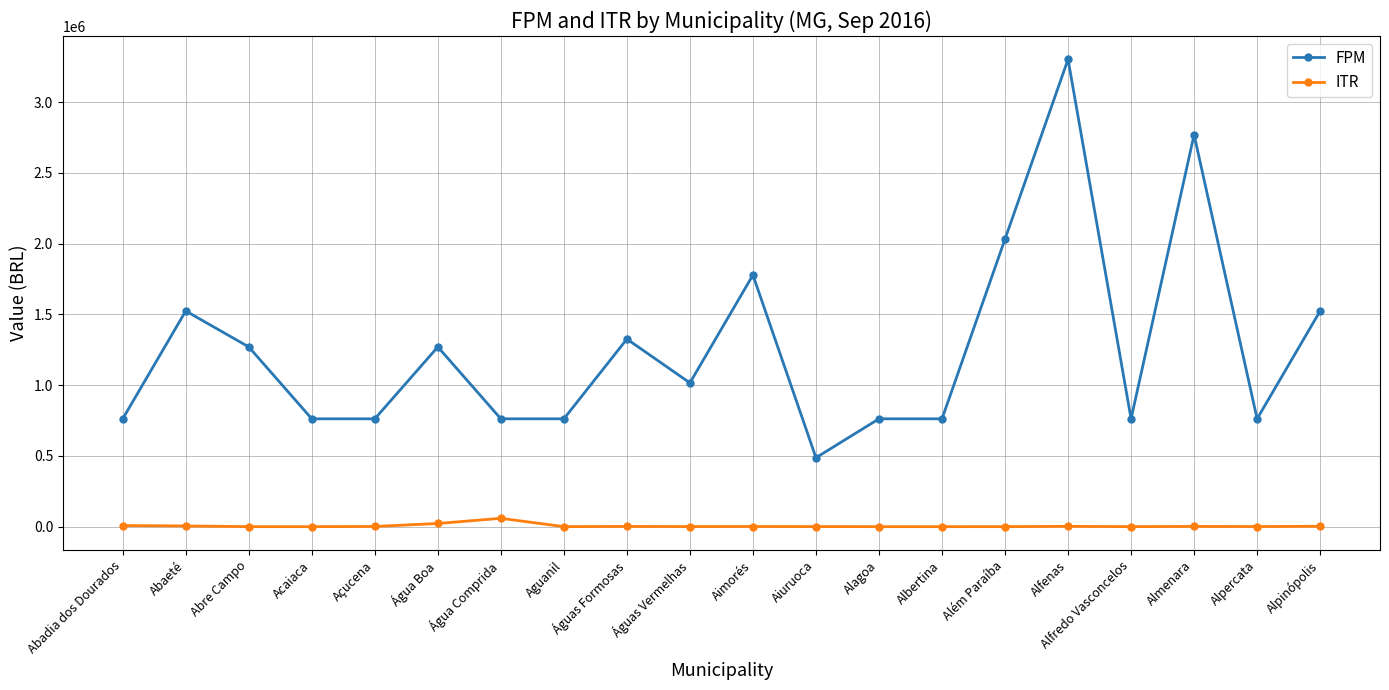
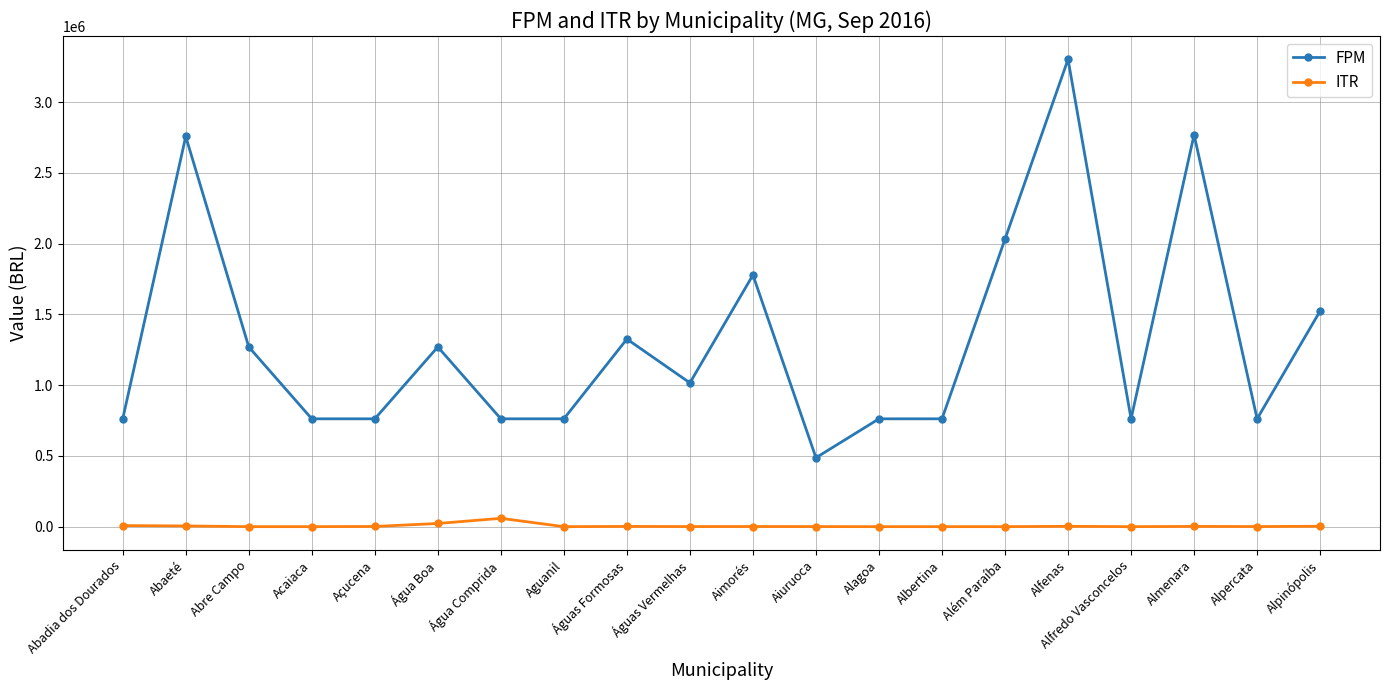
  {
    "FPM": {
      "Abadia dos Dourados": 760000,
-     "Abaeté": 1520000,
+     "Abaeté": 2760000,
      "Abre Campo": 1270000,
      "Acaiaca": 760000,
      "Açucena": 760000,
      "Água Boa": 1270000,
      "Água Comprida": 760000,
      "Aguanil": 760000,
      "Águas Formosas": 1330000,
      "Águas Vermelhas": 1020000,
      "Aimorés": 1780000,
      "Aiuruoca": 490000,
      "Alagoa": 760000,
      "Albertina": 760000,
      "Além Paraíba": 2030000,
      "Alfenas": 3300000,
      "Alfredo Vasconcelos": 760000,
      "Almenara": 2770000,
      "Alpercata": 760000,
      "Alpinópolis": 1520000
    },
    "ITR": {
      "Abadia dos Dourados": 10000,
      "Abaeté": 10000,
      "Abre Campo": 0,
      "Acaiaca": 0,
      "Açucena": 0,
      "Água Boa": 20000,
      "Água Comprida": 60000,
      "Aguanil": 0,
      "Águas Formosas": 0,
      "Águas Vermelhas": 0,
      "Aimorés": 0,
      "Aiuruoca": 0,
      "Alagoa": 0,
      "Albertina": 0,
      "Além Paraíba": 0,
      "Alfenas": 0,
      "Alfredo Vasconcelos": 0,
      "Almenara": 0,
      "Alpercata": 0,
      "Alpinópolis": 0
    }
  }
